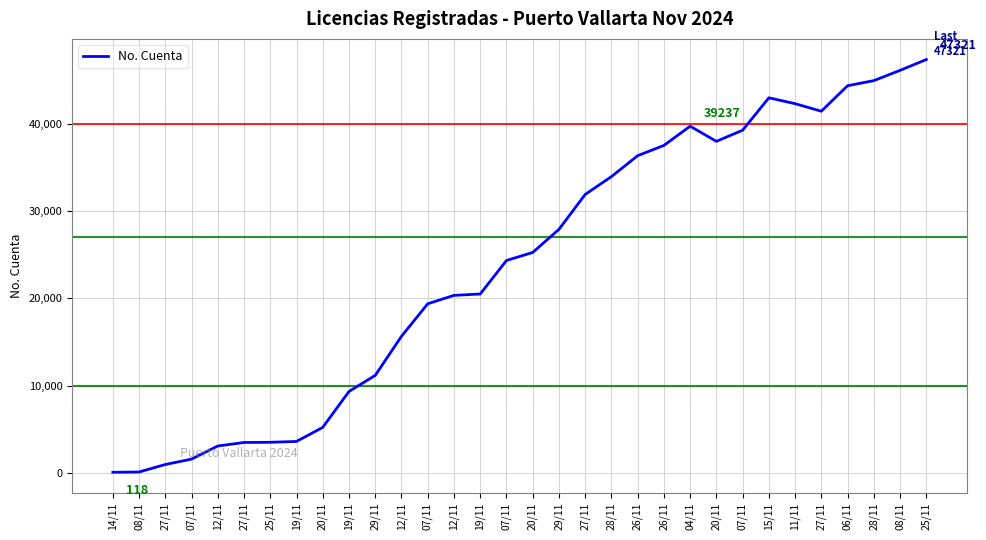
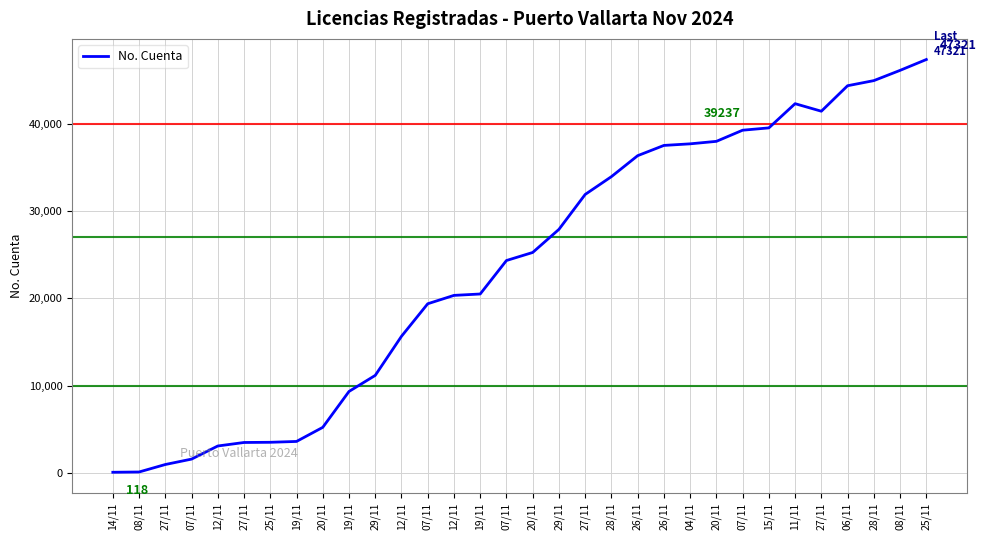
  {
-   "04/11": "40,000",
-   "15/11": "43,000",
+   "04/11": "38,000",
+   "15/11": "40,000",
    "11/11": "42,000",
    "06/11": "44,000"
  }
